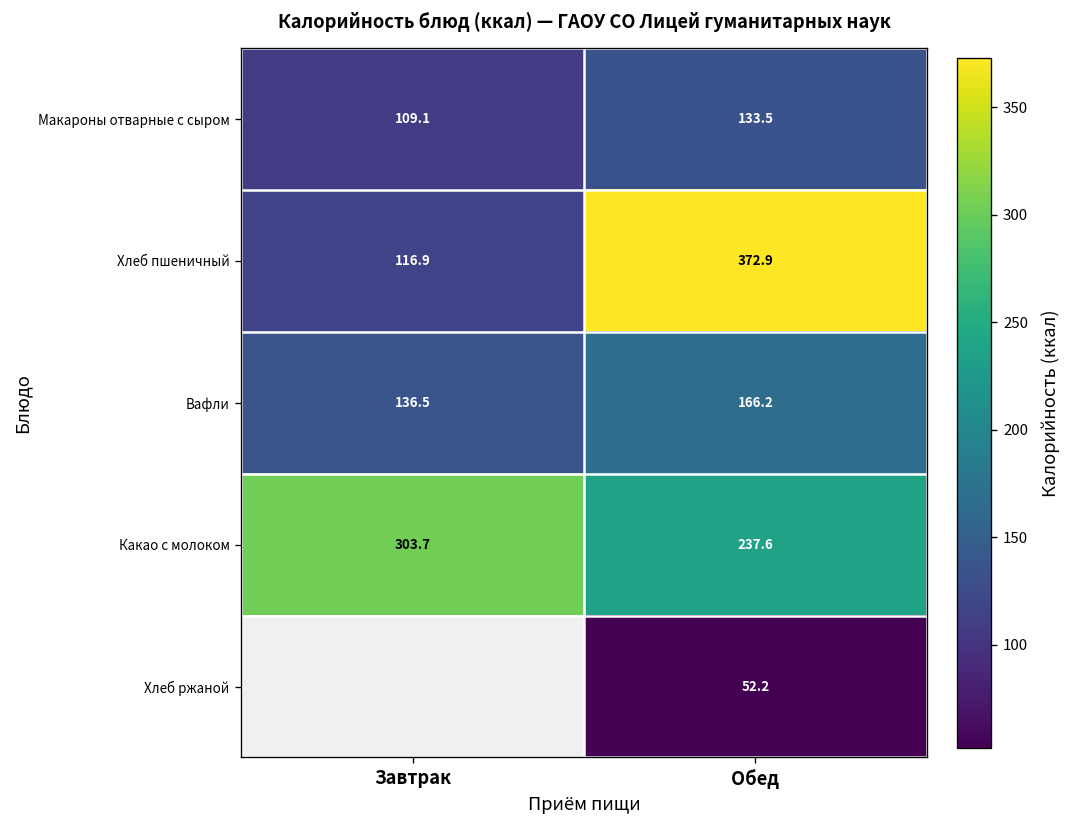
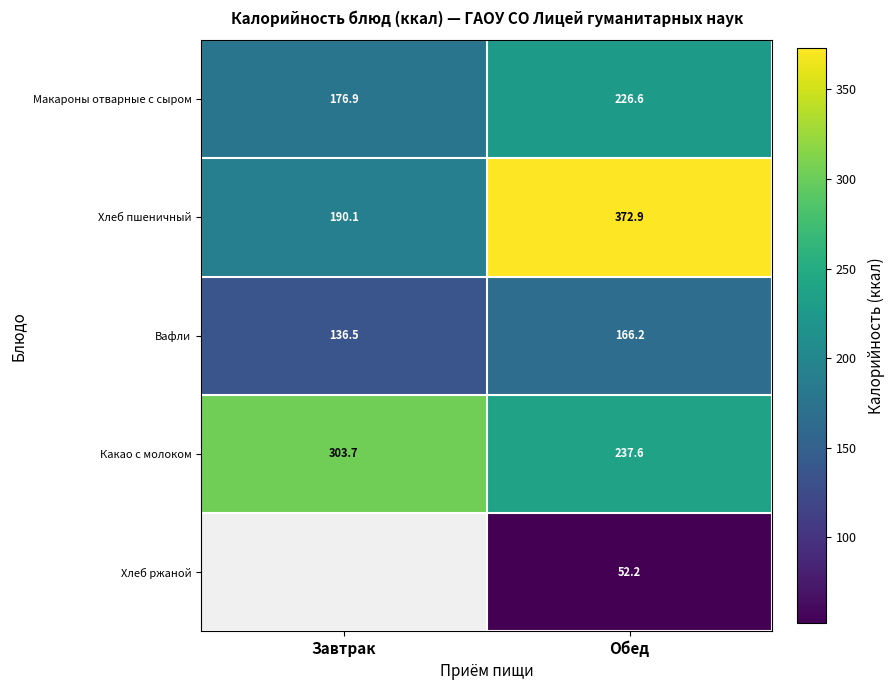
  {
    "Макароны отварные с сыром": {
-     "Завтрак": 109.1,
-     "Обед": 133.5
+     "Завтрак": 176.9,
+     "Обед": 226.6
    },
    "Хлеб пшеничный": {
-     "Завтрак": 116.9,
+     "Завтрак": 190.1,
      "Обед": 372.9
    },
    "Вафли": {
      "Завтрак": 136.5,
      "Обед": 166.2
    },
    "Какао с молоком": {
      "Завтрак": 303.7,
      "Обед": 237.6
    },
    "Хлеб ржаной": {
      "Обед": 52.2
    }
  }
